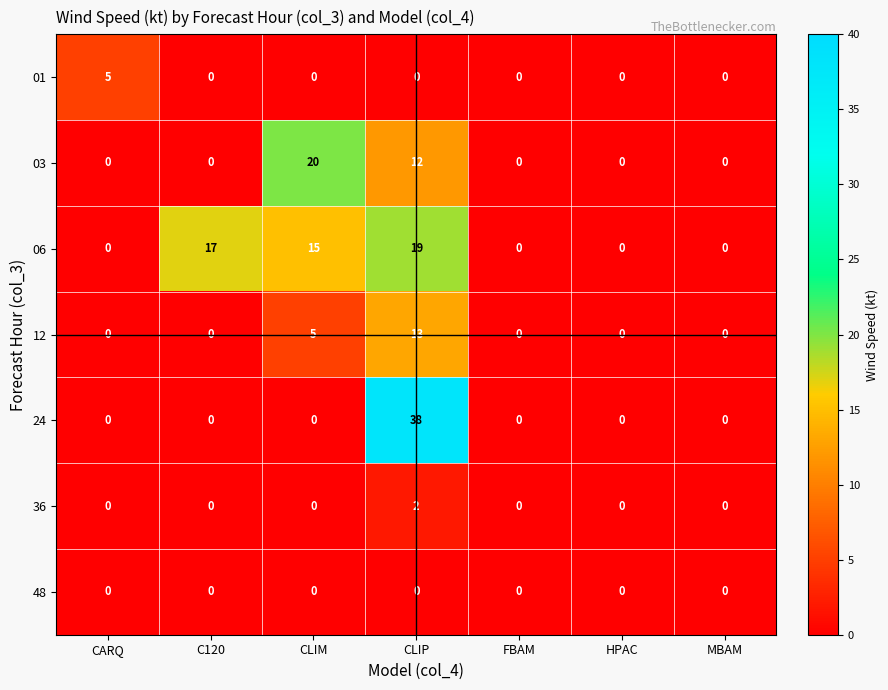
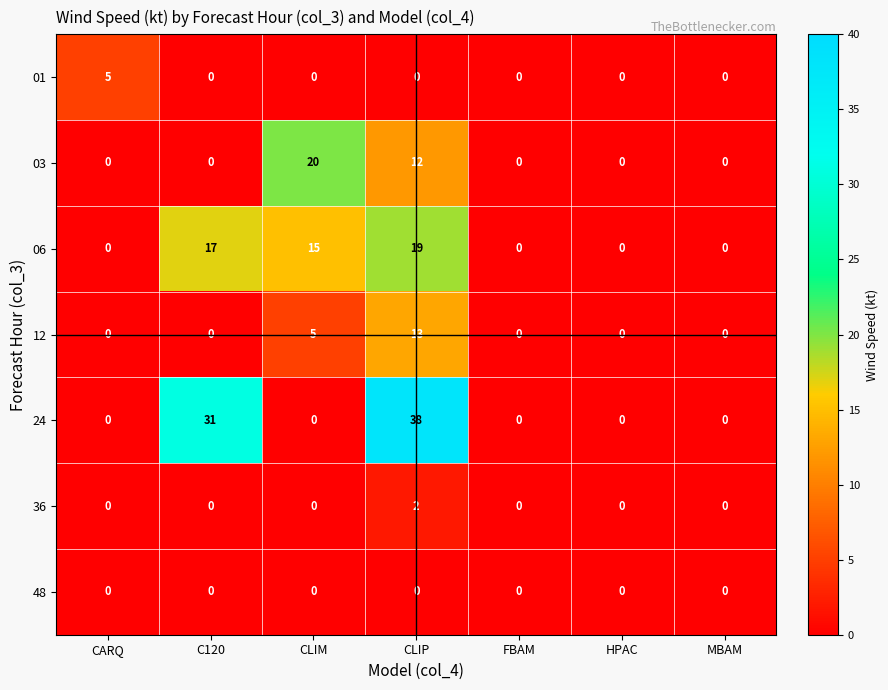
  {
    "01": {
      "CARQ": 5,
      "C120": 0,
      "CLIM": 0,
      "CLIP": 0,
      "FBAM": 0,
      "HPAC": 0,
      "MBAM": 0
    },
    "03": {
      "CARQ": 0,
      "C120": 0,
      "CLIM": 20,
      "CLIP": 12,
      "FBAM": 0,
      "HPAC": 0,
      "MBAM": 0
    },
    "06": {
      "CARQ": 0,
      "C120": 17,
      "CLIM": 15,
      "CLIP": 19,
      "FBAM": 0,
      "HPAC": 0,
      "MBAM": 0
    },
    "12": {
      "CARQ": 0,
      "C120": 0,
      "CLIM": 5,
      "CLIP": 13,
      "FBAM": 0,
      "HPAC": 0,
      "MBAM": 0
    },
    "24": {
      "CARQ": 0,
-     "C120": 0,
+     "C120": 31,
      "CLIM": 0,
      "CLIP": 38,
      "FBAM": 0,
      "HPAC": 0,
      "MBAM": 0
    },
    "36": {
      "CARQ": 0,
      "C120": 0,
      "CLIM": 0,
      "CLIP": 2,
      "FBAM": 0,
      "HPAC": 0,
      "MBAM": 0
    },
    "48": {
      "CARQ": 0,
      "C120": 0,
      "CLIM": 0,
      "CLIP": 0,
      "FBAM": 0,
      "HPAC": 0,
      "MBAM": 0
    }
  }
